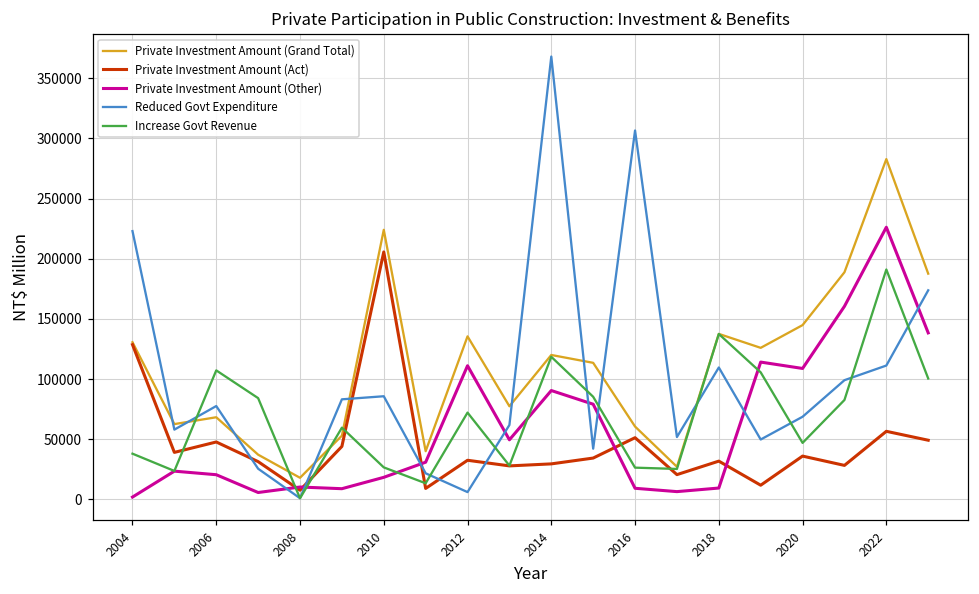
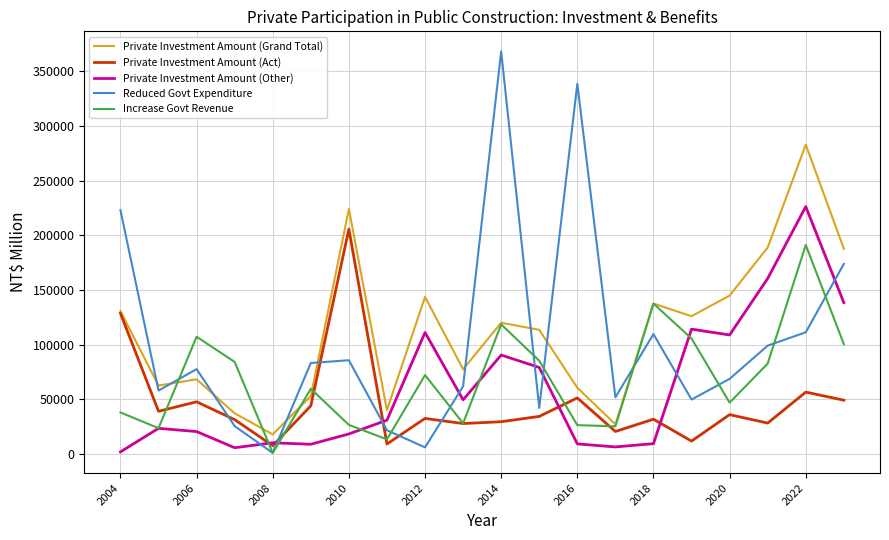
  {
    "Private Investment Amount (Grand Total)": {
      "2006": 68000,
      "2008": 18000,
      "2010": 224000,
-     "2012": 136000,
+     "2012": 144000,
      "2016": 61000,
      "2020": 145000,
      "2022": 283000
    },
    "Private Investment Amount (Act)": {
      "2006": 48000,
      "2008": 8000,
      "2010": 206000,
      "2012": 33000,
      "2014": 30000,
      "2016": 51000,
      "2018": 32000,
      "2020": 36000,
      "2022": 57000
    },
    "Private Investment Amount (Other)": {
      "2004": 2000,
      "2006": 21000,
      "2008": 10000,
      "2010": 18000,
      "2012": 111000,
      "2014": 91000,
      "2016": 9000,
      "2018": 9000,
      "2020": 109000,
      "2022": 226000
    },
    "Reduced Govt Expenditure": {
      "2004": 223000,
      "2006": 78000,
      "2010": 86000,
      "2012": 6000,
      "2014": 368000,
-     "2016": 307000,
+     "2016": 339000,
      "2018": 110000,
      "2020": 69000,
      "2022": 111000
    },
    "Increase Govt Revenue": {
      "2004": 38000,
      "2006": 107000,
      "2010": 27000,
      "2012": 72000,
      "2016": 26000,
      "2020": 47000,
      "2022": 191000
    }
  }
